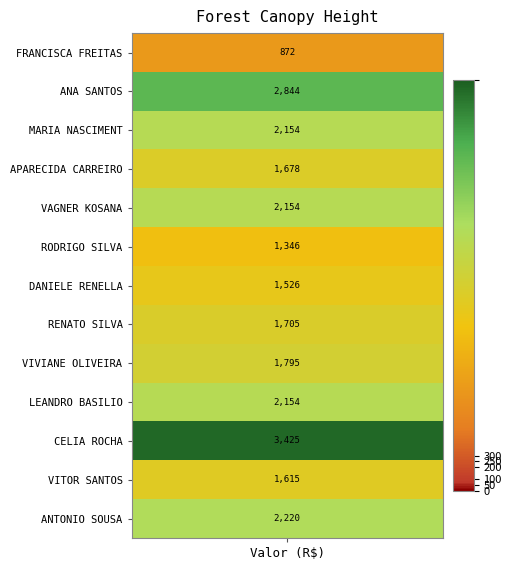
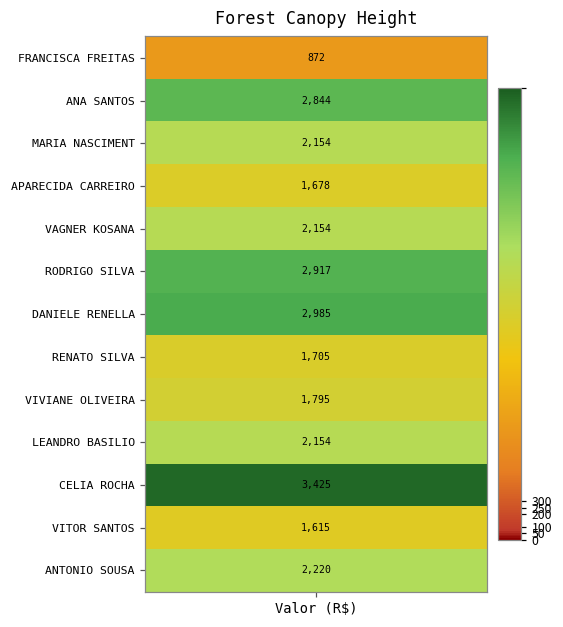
  {
    "FRANCISCA FREITAS": {
      "Valor (R$)": "872"
    },
    "ANA SANTOS": {
      "Valor (R$)": "2,844"
    },
    "MARIA NASCIMENT": {
      "Valor (R$)": "2,154"
    },
    "APARECIDA CARREIRO": {
      "Valor (R$)": "1,678"
    },
    "VAGNER KOSANA": {
      "Valor (R$)": "2,154"
    },
    "RODRIGO SILVA": {
-     "Valor (R$)": "1,346"
+     "Valor (R$)": "2,917"
    },
    "DANIELE RENELLA": {
-     "Valor (R$)": "1,526"
+     "Valor (R$)": "2,985"
    },
    "RENATO SILVA": {
      "Valor (R$)": "1,705"
    },
    "VIVIANE OLIVEIRA": {
      "Valor (R$)": "1,795"
    },
    "LEANDRO BASILIO": {
      "Valor (R$)": "2,154"
    },
    "CELIA ROCHA": {
      "Valor (R$)": "3,425"
    },
    "VITOR SANTOS": {
      "Valor (R$)": "1,615"
    },
    "ANTONIO SOUSA": {
      "Valor (R$)": "2,220"
    }
  }
